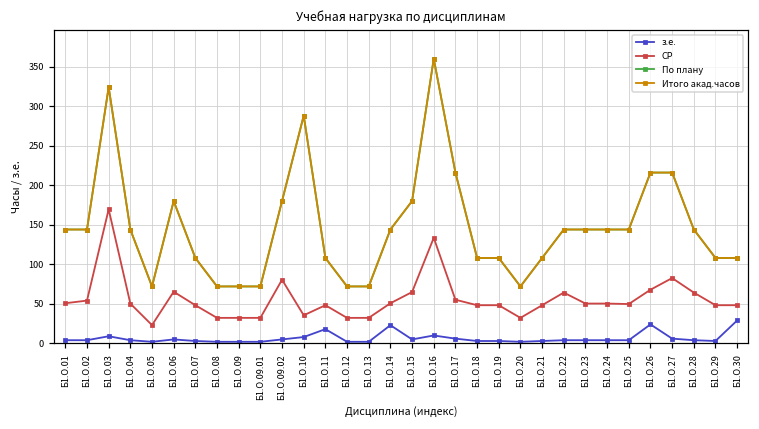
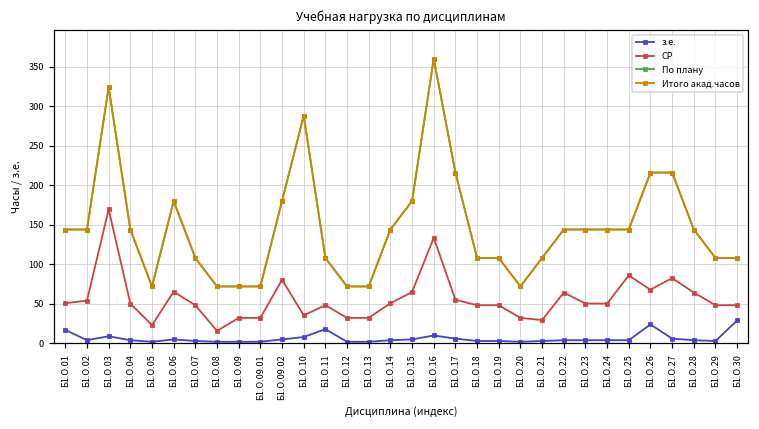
  {
    "з.е.": {
-     "Б1.О.01": 0,
+     "Б1.О.01": 20,
      "Б1.О.02": 0,
      "Б1.О.03": 10,
      "Б1.О.04": 0,
      "Б1.О.05": 0,
      "Б1.О.06": 10,
      "Б1.О.07": 0,
      "Б1.О.08": 0,
      "Б1.О.09": 0,
      "Б1.О.09.01": 0,
      "Б1.О.09.02": 10,
      "Б1.О.10": 10,
      "Б1.О.11": 20,
      "Б1.О.12": 0,
      "Б1.О.13": 0,
-     "Б1.О.14": 20,
+     "Б1.О.14": 0,
      "Б1.О.15": 10,
      "Б1.О.16": 10,
      "Б1.О.17": 10,
      "Б1.О.18": 0,
      "Б1.О.19": 0,
      "Б1.О.20": 0,
      "Б1.О.21": 0,
      "Б1.О.22": 0,
      "Б1.О.23": 0,
      "Б1.О.24": 0,
      "Б1.О.25": 0,
      "Б1.О.26": 20,
      "Б1.О.27": 10,
      "Б1.О.28": 0,
      "Б1.О.29": 0,
      "Б1.О.30": 30
    },
    "СР": {
      "Б1.О.01": 50,
      "Б1.О.02": 50,
      "Б1.О.03": 170,
      "Б1.О.04": 50,
      "Б1.О.05": 20,
      "Б1.О.06": 70,
      "Б1.О.07": 50,
-     "Б1.О.08": 30,
+     "Б1.О.08": 20,
      "Б1.О.09": 30,
      "Б1.О.09.01": 30,
      "Б1.О.09.02": 80,
      "Б1.О.10": 40,
      "Б1.О.11": 50,
      "Б1.О.12": 30,
      "Б1.О.13": 30,
      "Б1.О.14": 50,
      "Б1.О.15": 60,
      "Б1.О.16": 130,
      "Б1.О.17": 60,
      "Б1.О.18": 50,
      "Б1.О.19": 50,
      "Б1.О.20": 30,
-     "Б1.О.21": 50,
+     "Б1.О.21": 30,
      "Б1.О.22": 60,
      "Б1.О.23": 50,
      "Б1.О.24": 50,
-     "Б1.О.25": 50,
+     "Б1.О.25": 90,
      "Б1.О.26": 70,
      "Б1.О.27": 80,
      "Б1.О.28": 60,
      "Б1.О.29": 50,
      "Б1.О.30": 50
    },
    "Итого акад.часов": {
      "Б1.О.01": 140,
      "Б1.О.02": 140,
      "Б1.О.03": 320,
      "Б1.О.04": 140,
      "Б1.О.05": 70,
      "Б1.О.06": 180,
      "Б1.О.07": 110,
      "Б1.О.08": 70,
      "Б1.О.09": 70,
      "Б1.О.09.01": 70,
      "Б1.О.09.02": 180,
      "Б1.О.10": 290,
      "Б1.О.11": 110,
      "Б1.О.12": 70,
      "Б1.О.13": 70,
      "Б1.О.14": 140,
      "Б1.О.15": 180,
      "Б1.О.16": 360,
      "Б1.О.17": 220,
      "Б1.О.18": 110,
      "Б1.О.19": 110,
      "Б1.О.20": 70,
      "Б1.О.21": 110,
      "Б1.О.22": 140,
      "Б1.О.23": 140,
      "Б1.О.24": 140,
      "Б1.О.25": 140,
      "Б1.О.26": 220,
      "Б1.О.27": 220,
      "Б1.О.28": 140,
      "Б1.О.29": 110,
      "Б1.О.30": 110
    }
  }
